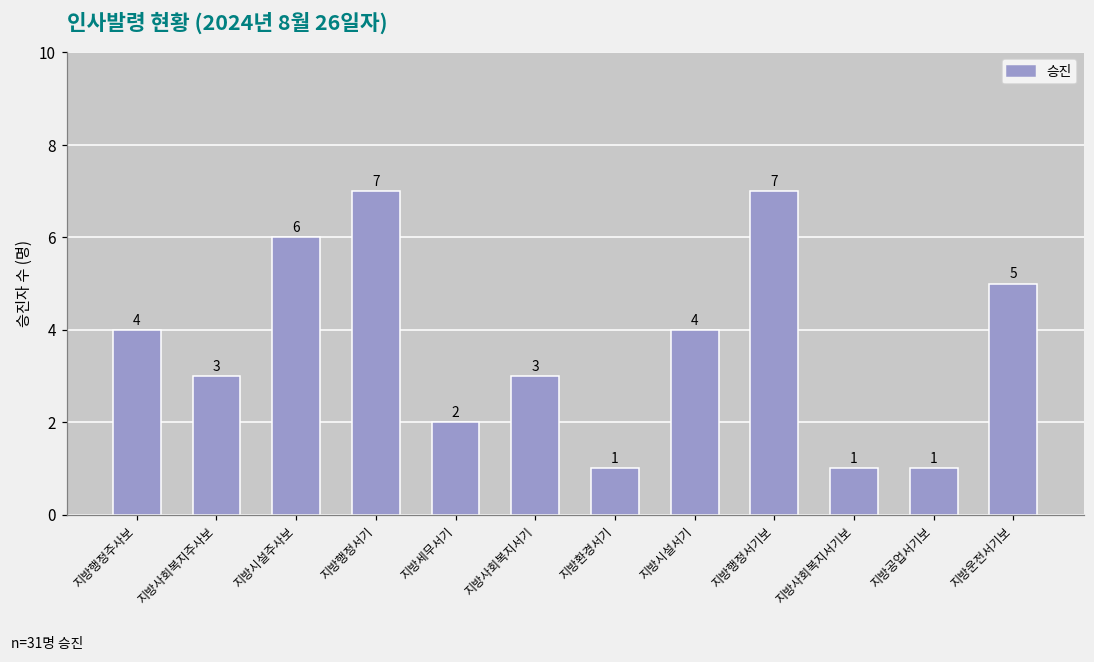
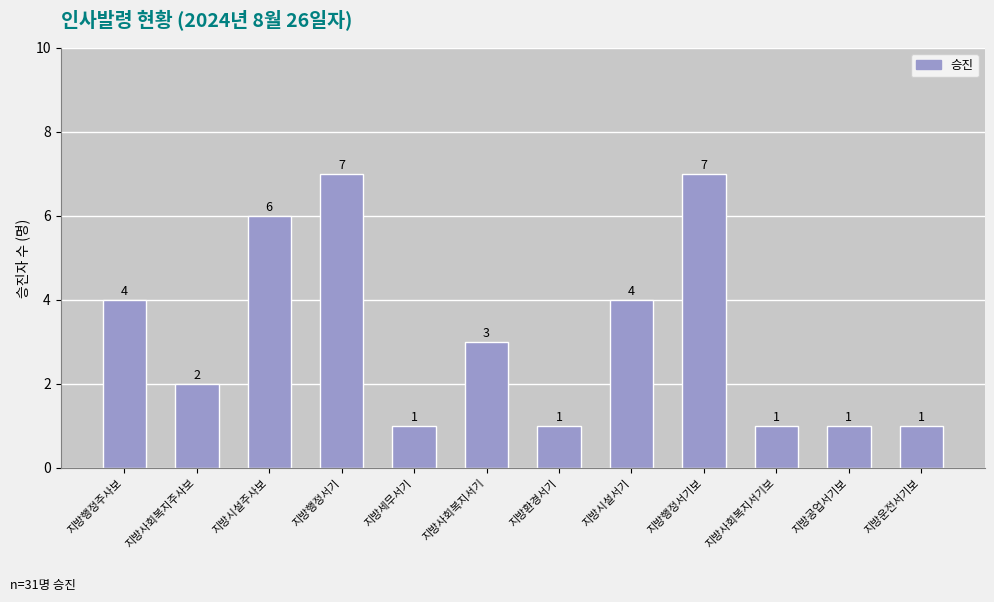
  {
    "지방행정주사보": 4,
-   "지방사회복지주사보": 3,
+   "지방사회복지주사보": 2,
    "지방시설주사보": 6,
    "지방행정서기": 7,
-   "지방세무서기": 2,
+   "지방세무서기": 1,
    "지방사회복지서기": 3,
    "지방환경서기": 1,
    "지방시설서기": 4,
    "지방행정서기보": 7,
    "지방사회복지서기보": 1,
    "지방공업서기보": 1,
-   "지방운전서기보": 5
+   "지방운전서기보": 1
  }
